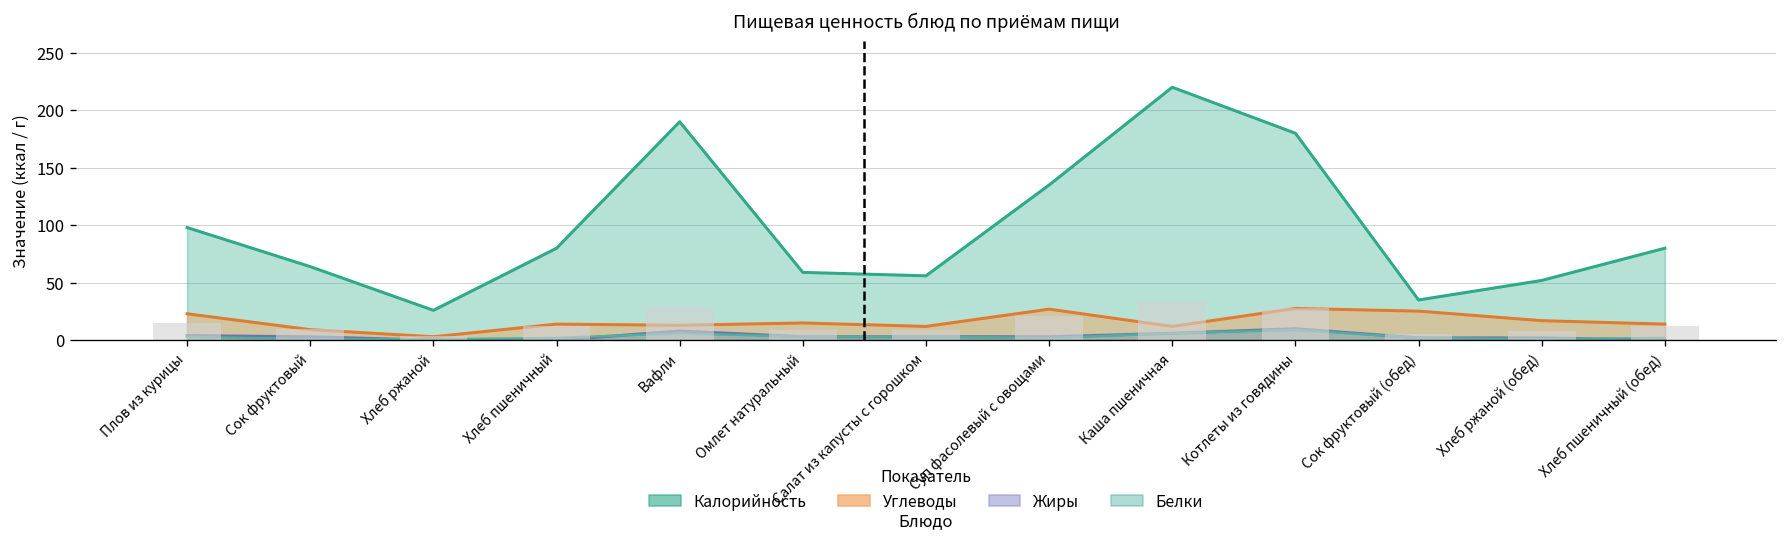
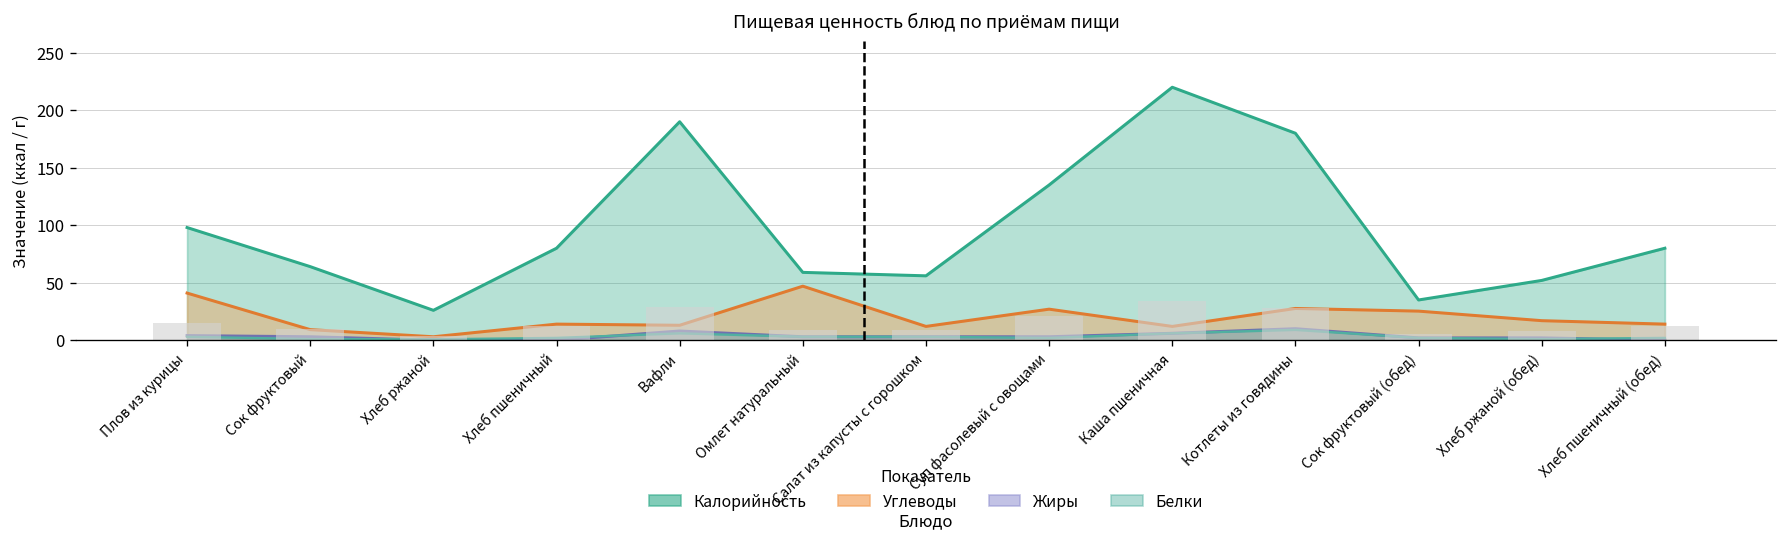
  {
    "Углеводы": {
-     "Плов из курицы": 20,
+     "Плов из курицы": 40,
      "Сок фруктовый": 10,
      "Хлеб пшеничный": 10,
      "Вафли": 10,
-     "Омлет натуральный": 20,
+     "Омлет натуральный": 50,
      "Салат из капусты с горошком": 10,
      "Суп фасолевый с овощами": 30,
      "Каша пшеничная": 10,
      "Котлеты из говядины": 30,
      "Сок фруктовый (обед)": 30,
      "Хлеб ржаной (обед)": 20,
      "Хлеб пшеничный (обед)": 10
    }
  }
